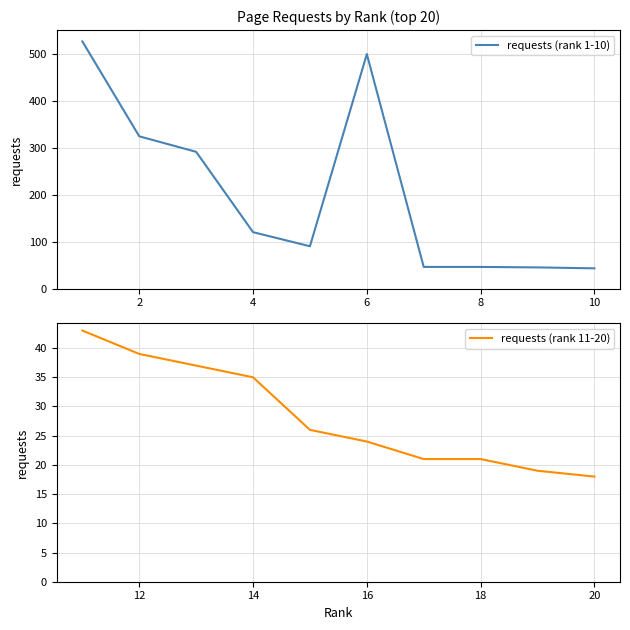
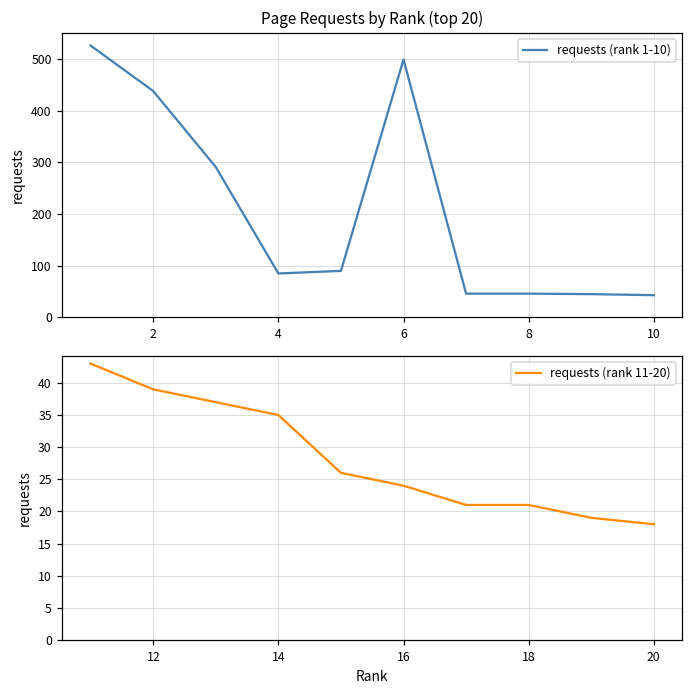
  {
    "Page Requests by Rank (top 20)": {
-     "2": 320,
-     "4": 120,
+     "2": 440,
+     "4": 90,
      "6": 500,
      "8": 50,
      "10": 40
    }
  }
